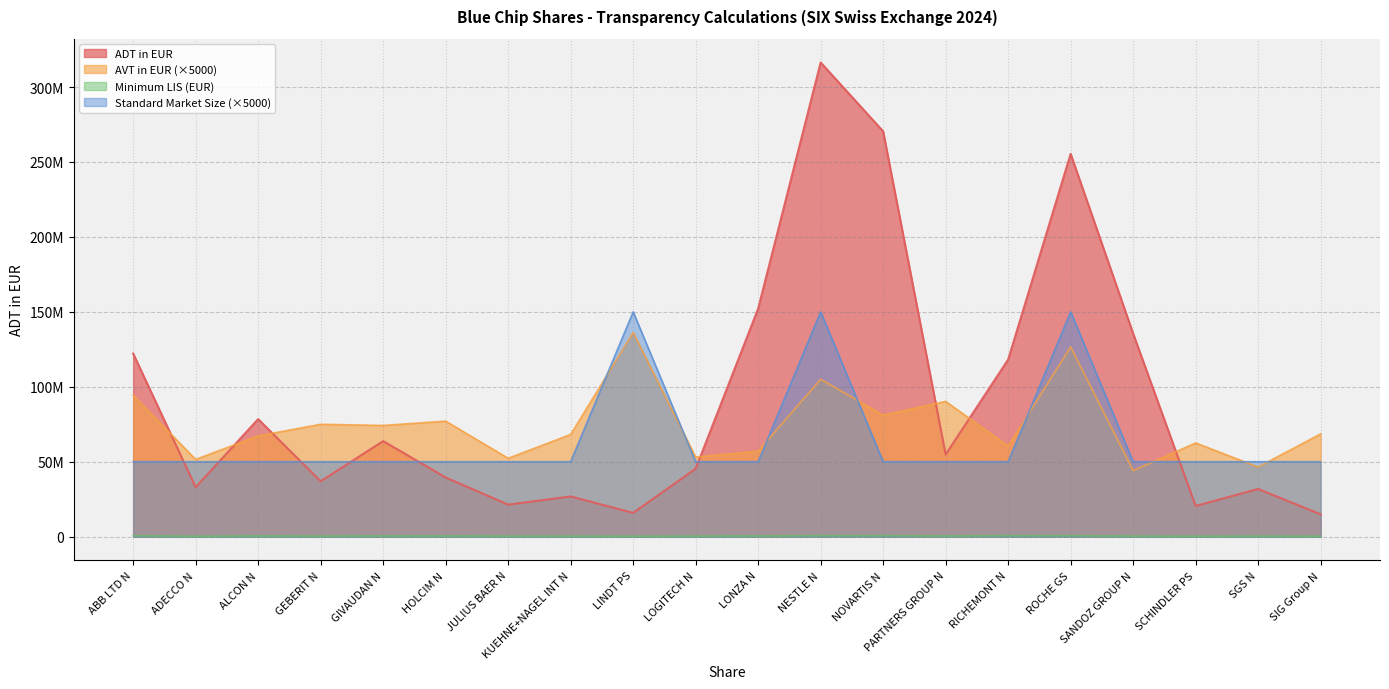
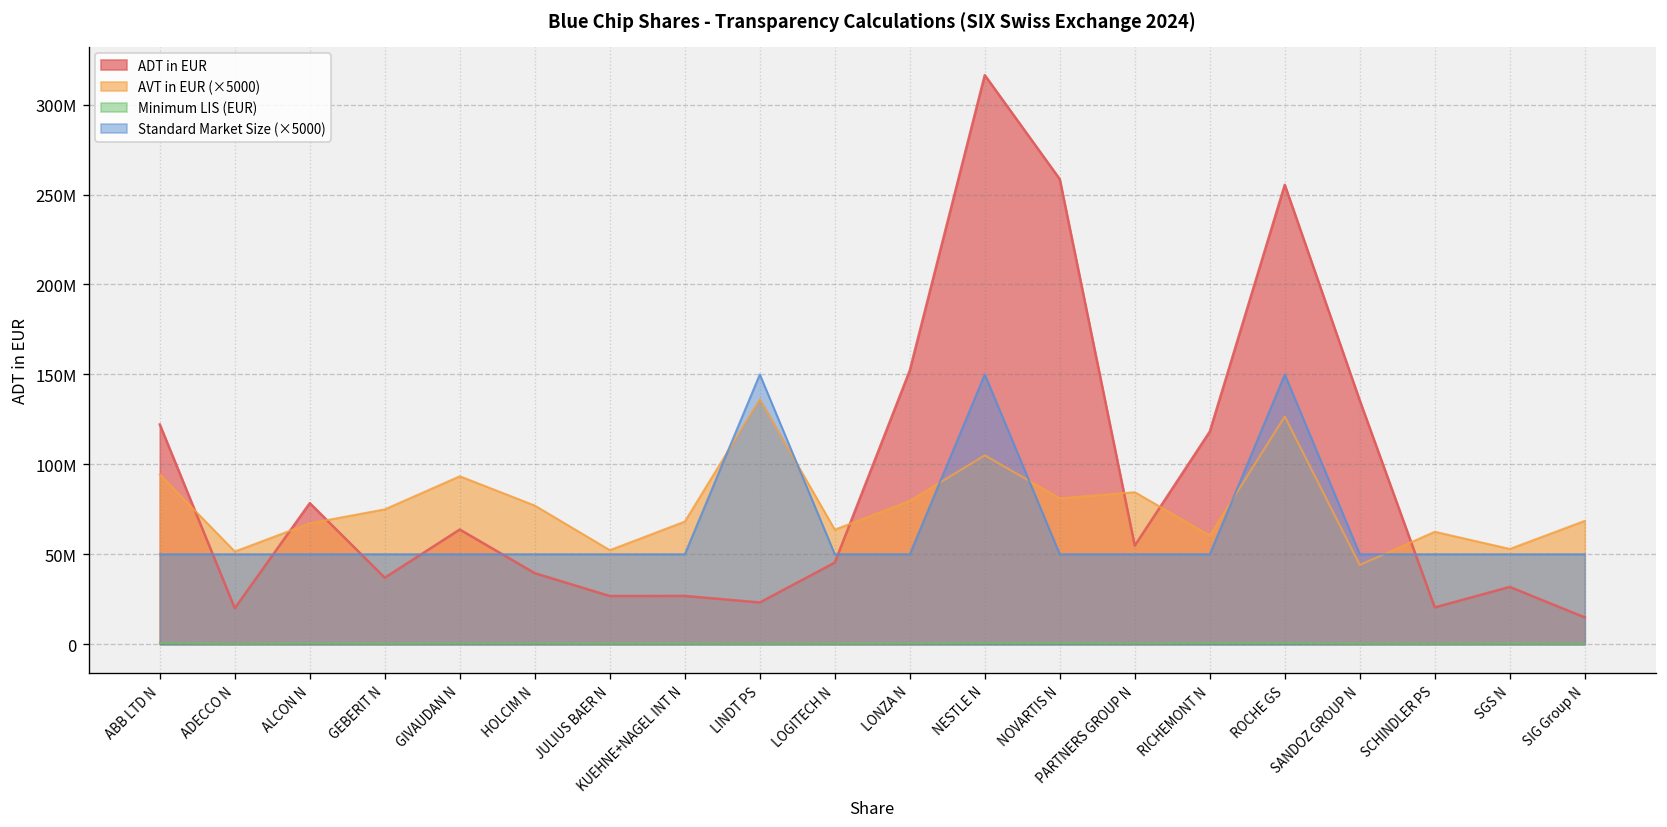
  {
    "ADT in EUR": {
      "ABB LTD N": 122000000,
-     "ADECCO N": 33000000,
+     "ADECCO N": 20000000,
      "ALCON N": 78000000,
      "GEBERIT N": 37000000,
      "GIVAUDAN N": 64000000,
      "HOLCIM N": 39000000,
-     "JULIUS BAER N": 21000000,
+     "JULIUS BAER N": 27000000,
      "KUEHNE+NAGEL INT N": 27000000,
-     "LINDT PS": 16000000,
+     "LINDT PS": 23000000,
      "LOGITECH N": 45000000,
      "LONZA N": 152000000,
      "NESTLE N": 316000000,
-     "NOVARTIS N": 270000000,
+     "NOVARTIS N": 259000000,
      "PARTNERS GROUP N": 55000000,
      "RICHEMONT N": 118000000,
      "ROCHE GS": 255000000,
      "SANDOZ GROUP N": 136000000,
      "SCHINDLER PS": 20000000,
      "SGS N": 32000000,
      "SIG Group N": 15000000
    },
    "AVT in EUR (×5000)": {
      "ABB LTD N": 94000000,
      "ALCON N": 67000000,
      "GEBERIT N": 75000000,
-     "GIVAUDAN N": 74000000,
+     "GIVAUDAN N": 93000000,
      "HOLCIM N": 77000000,
      "JULIUS BAER N": 52000000,
      "KUEHNE+NAGEL INT N": 68000000,
      "LINDT PS": 136000000,
-     "LOGITECH N": 53000000,
-     "LONZA N": 57000000,
+     "LOGITECH N": 64000000,
+     "LONZA N": 80000000,
      "NESTLE N": 105000000,
      "NOVARTIS N": 81000000,
-     "PARTNERS GROUP N": 90000000,
+     "PARTNERS GROUP N": 85000000,
      "RICHEMONT N": 60000000,
      "ROCHE GS": 127000000,
      "SANDOZ GROUP N": 44000000,
      "SCHINDLER PS": 63000000,
-     "SGS N": 46000000,
+     "SGS N": 53000000,
      "SIG Group N": 69000000
    },
    "Minimum LIS (EUR)": {
      "ABB LTD N": 1000000,
      "ADECCO N": 0,
      "ALCON N": 1000000,
      "GEBERIT N": 0,
      "GIVAUDAN N": 1000000,
      "HOLCIM N": 1000000,
      "JULIUS BAER N": 0,
      "KUEHNE+NAGEL INT N": 0,
      "LINDT PS": 0,
      "LOGITECH N": 0,
      "LONZA N": 1000000,
      "NESTLE N": 1000000,
      "NOVARTIS N": 1000000,
      "PARTNERS GROUP N": 1000000,
      "RICHEMONT N": 1000000,
      "ROCHE GS": 1000000,
      "SANDOZ GROUP N": 0,
      "SCHINDLER PS": 0,
      "SGS N": 0,
      "SIG Group N": 0
    },
    "Standard Market Size (×5000)": {
      "ABB LTD N": 50000000,
      "ALCON N": 50000000,
      "GEBERIT N": 50000000,
      "GIVAUDAN N": 50000000,
      "HOLCIM N": 50000000,
      "JULIUS BAER N": 50000000,
      "KUEHNE+NAGEL INT N": 50000000,
      "LINDT PS": 150000000,
      "LOGITECH N": 50000000,
      "LONZA N": 50000000,
      "NESTLE N": 150000000,
      "NOVARTIS N": 50000000,
      "PARTNERS GROUP N": 50000000,
      "RICHEMONT N": 50000000,
      "ROCHE GS": 150000000,
      "SANDOZ GROUP N": 50000000,
      "SCHINDLER PS": 50000000,
      "SGS N": 50000000,
      "SIG Group N": 50000000
    }
  }
